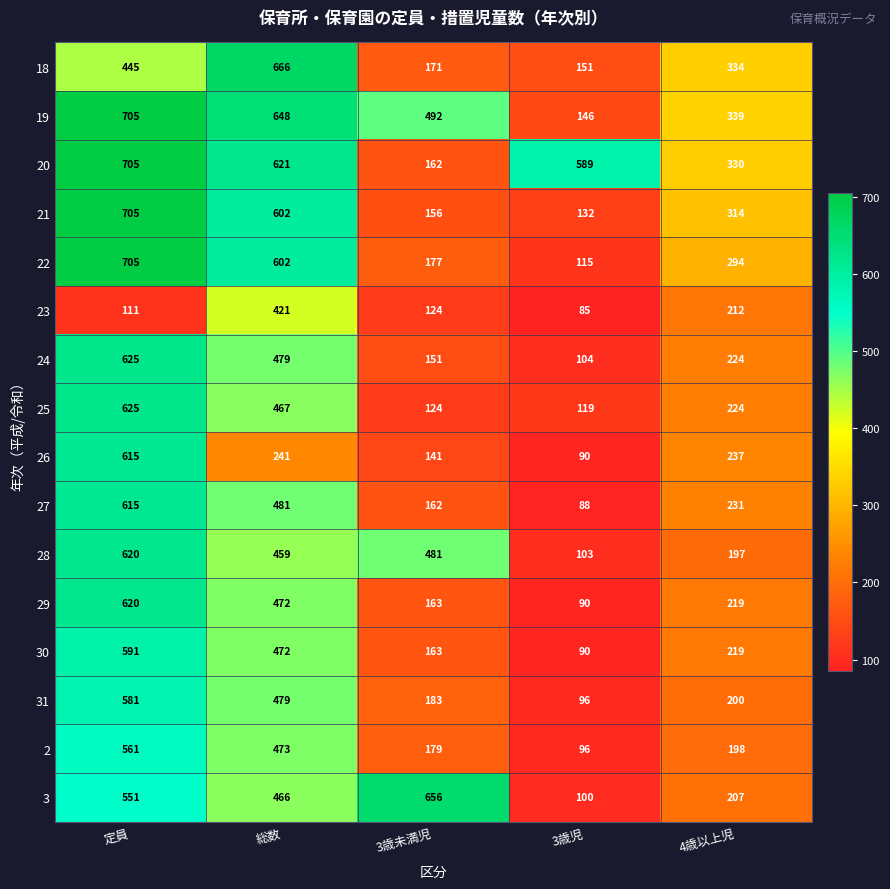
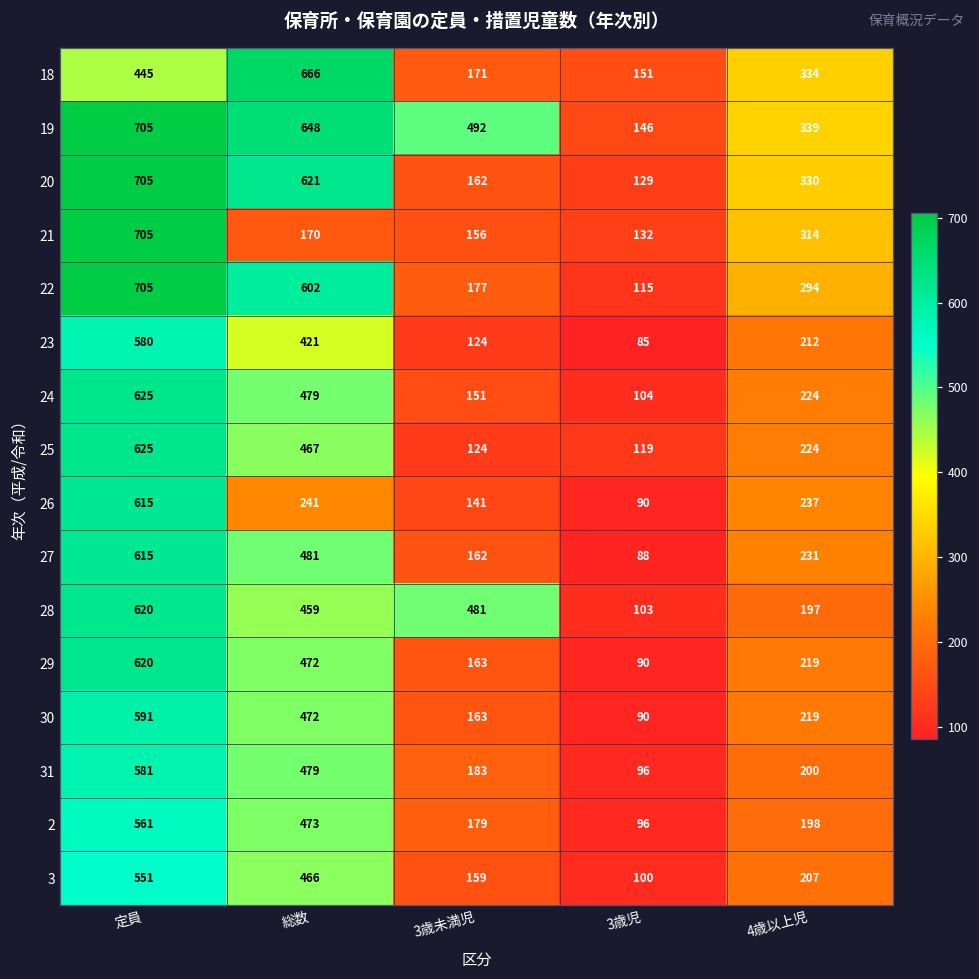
  {
    "18": {
      "定員": 445,
      "総数": 666,
      "3歳未満児": 171,
      "3歳児": 151,
      "4歳以上児": 334
    },
    "19": {
      "定員": 705,
      "総数": 648,
      "3歳未満児": 492,
      "3歳児": 146,
      "4歳以上児": 339
    },
    "20": {
      "定員": 705,
      "総数": 621,
      "3歳未満児": 162,
-     "3歳児": 589,
+     "3歳児": 129,
      "4歳以上児": 330
    },
    "21": {
      "定員": 705,
-     "総数": 602,
+     "総数": 170,
      "3歳未満児": 156,
      "3歳児": 132,
      "4歳以上児": 314
    },
    "22": {
      "定員": 705,
      "総数": 602,
      "3歳未満児": 177,
      "3歳児": 115,
      "4歳以上児": 294
    },
    "23": {
-     "定員": 111,
+     "定員": 580,
      "総数": 421,
      "3歳未満児": 124,
      "3歳児": 85,
      "4歳以上児": 212
    },
    "24": {
      "定員": 625,
      "総数": 479,
      "3歳未満児": 151,
      "3歳児": 104,
      "4歳以上児": 224
    },
    "25": {
      "定員": 625,
      "総数": 467,
      "3歳未満児": 124,
      "3歳児": 119,
      "4歳以上児": 224
    },
    "26": {
      "定員": 615,
      "総数": 241,
      "3歳未満児": 141,
      "3歳児": 90,
      "4歳以上児": 237
    },
    "27": {
      "定員": 615,
      "総数": 481,
      "3歳未満児": 162,
      "3歳児": 88,
      "4歳以上児": 231
    },
    "28": {
      "定員": 620,
      "総数": 459,
      "3歳未満児": 481,
      "3歳児": 103,
      "4歳以上児": 197
    },
    "29": {
      "定員": 620,
      "総数": 472,
      "3歳未満児": 163,
      "3歳児": 90,
      "4歳以上児": 219
    },
    "30": {
      "定員": 591,
      "総数": 472,
      "3歳未満児": 163,
      "3歳児": 90,
      "4歳以上児": 219
    },
    "31": {
      "定員": 581,
      "総数": 479,
      "3歳未満児": 183,
      "3歳児": 96,
      "4歳以上児": 200
    },
    "2": {
      "定員": 561,
      "総数": 473,
      "3歳未満児": 179,
      "3歳児": 96,
      "4歳以上児": 198
    },
    "3": {
      "定員": 551,
      "総数": 466,
-     "3歳未満児": 656,
+     "3歳未満児": 159,
      "3歳児": 100,
      "4歳以上児": 207
    }
  }
